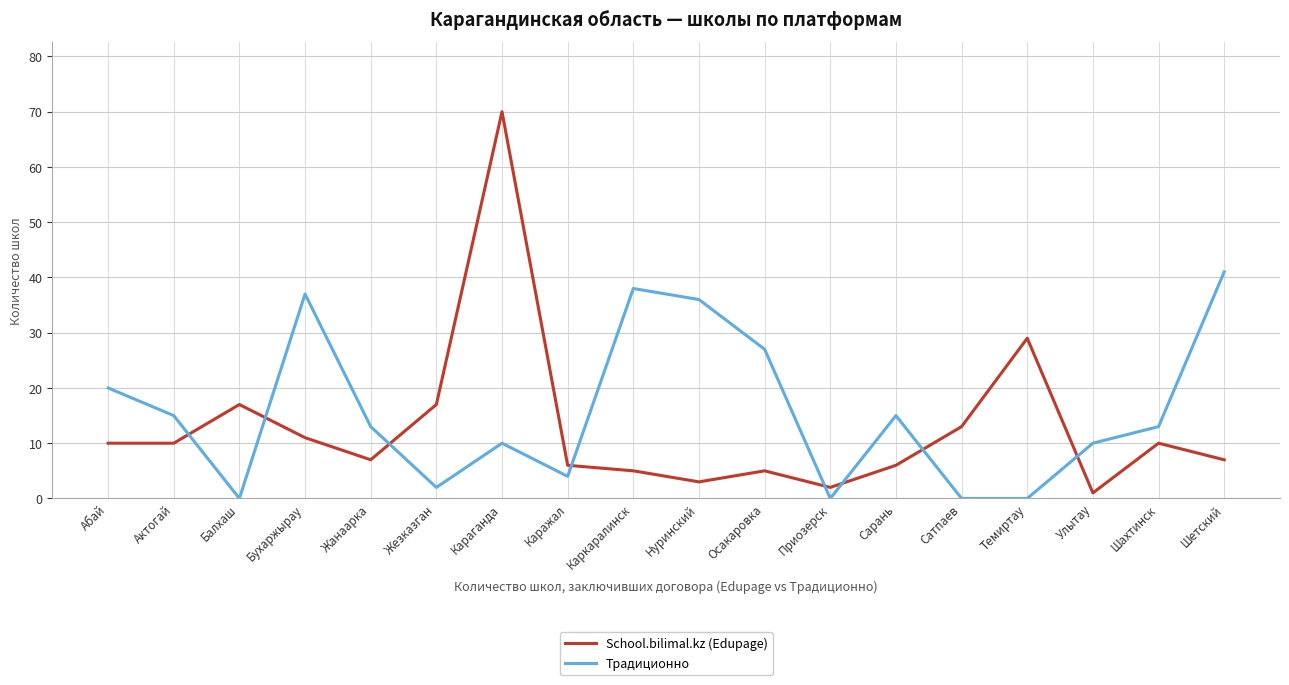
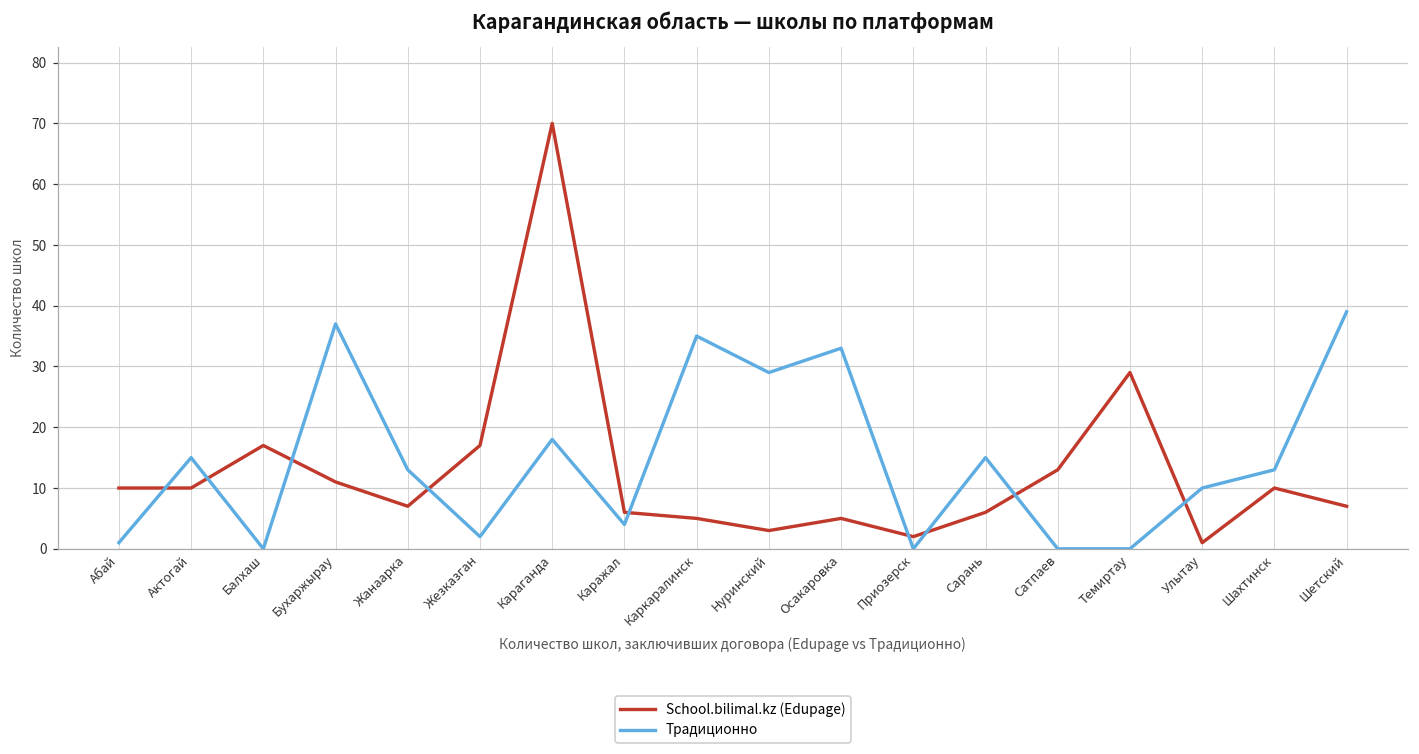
  {
    "School.bilimal.kz (Edupage)": {
      "Абай": 10,
      "Актогай": 10,
      "Балхаш": 17,
      "Бухаржырау": 11,
      "Жанаарка": 7,
      "Жезказган": 17,
      "Караганда": 70,
      "Каражал": 6,
      "Каркаралинск": 5,
      "Нуринский": 3,
      "Осакаровка": 5,
      "Приозерск": 2,
      "Сарань": 6,
      "Сатпаев": 13,
      "Темиртау": 29,
      "Улытау": 1,
      "Шахтинск": 10,
      "Шетский": 7
    },
    "Традиционно": {
-     "Абай": 20,
+     "Абай": 1,
      "Актогай": 15,
      "Балхаш": 0,
      "Бухаржырау": 37,
      "Жанаарка": 13,
      "Жезказган": 2,
-     "Караганда": 10,
+     "Караганда": 18,
      "Каражал": 4,
-     "Каркаралинск": 38,
-     "Нуринский": 36,
-     "Осакаровка": 27,
+     "Каркаралинск": 35,
+     "Нуринский": 29,
+     "Осакаровка": 33,
      "Приозерск": 0,
      "Сарань": 15,
      "Сатпаев": 0,
      "Темиртау": 0,
      "Улытау": 10,
      "Шахтинск": 13,
-     "Шетский": 41
+     "Шетский": 39
    }
  }
